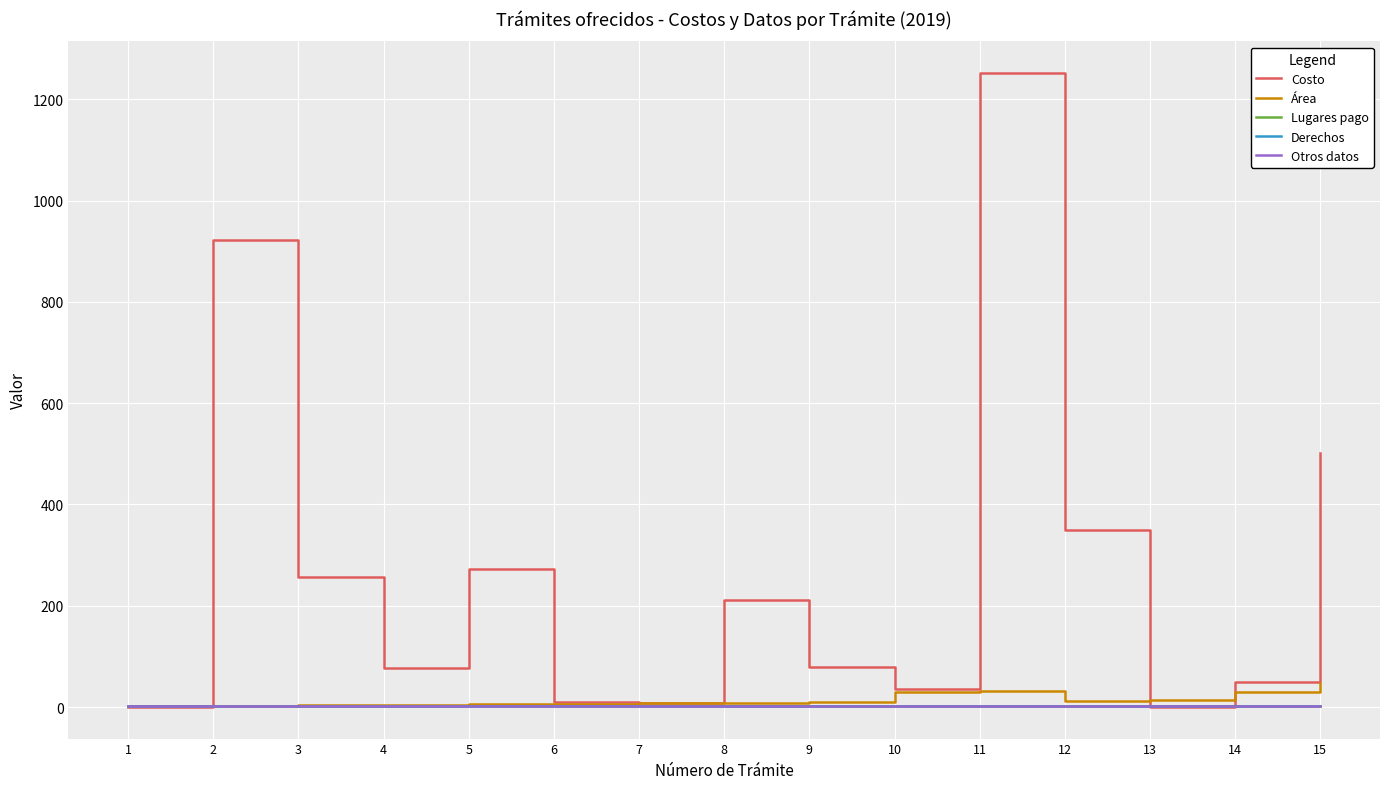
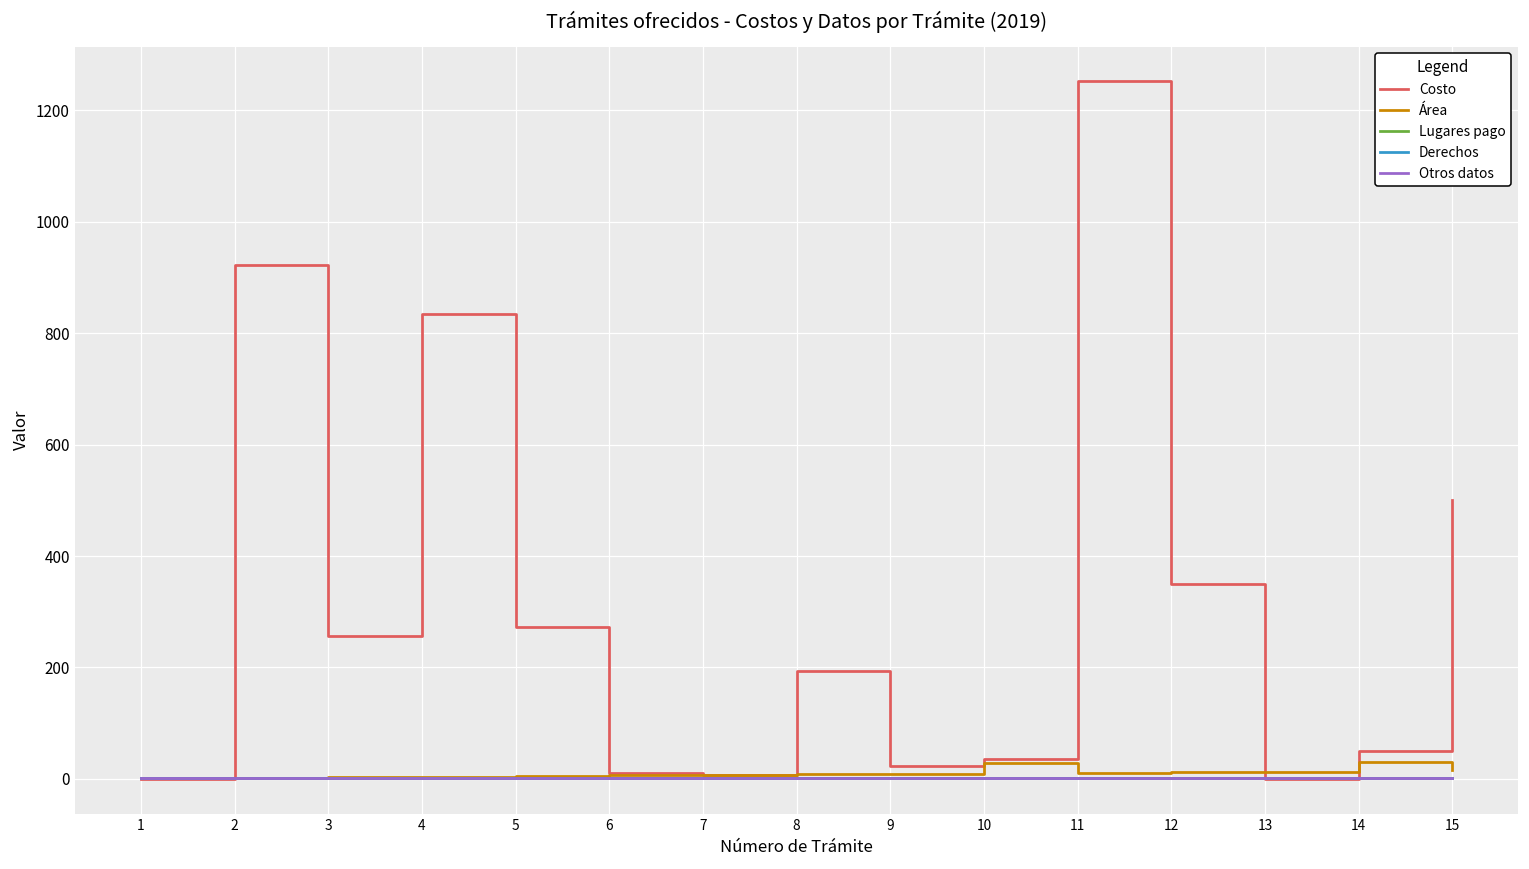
  {
    "Costo": {
      "2": 920,
      "3": 260,
-     "4": 80,
+     "4": 830,
      "5": 270,
-     "8": 210,
-     "9": 80,
+     "8": 190,
+     "9": 20,
      "10": 30,
      "11": 1250,
      "12": 350,
      "14": 50,
      "15": 500
    },
    "Área": {
      "8": 10,
      "9": 10,
      "10": 30,
-     "11": 30,
+     "11": 10,
      "12": 10,
      "13": 10,
      "14": 30,
-     "15": 50
+     "15": 20
    },
    "Otros datos": {
      "7": 0,
      "8": 0,
      "9": 0,
      "10": 0,
      "11": 0,
      "12": 0,
      "14": 0,
      "15": 0
    }
  }
